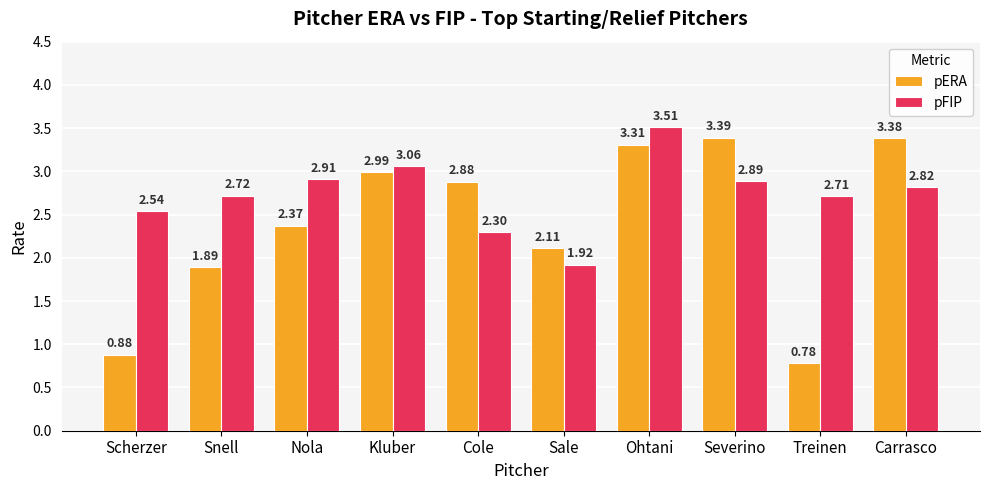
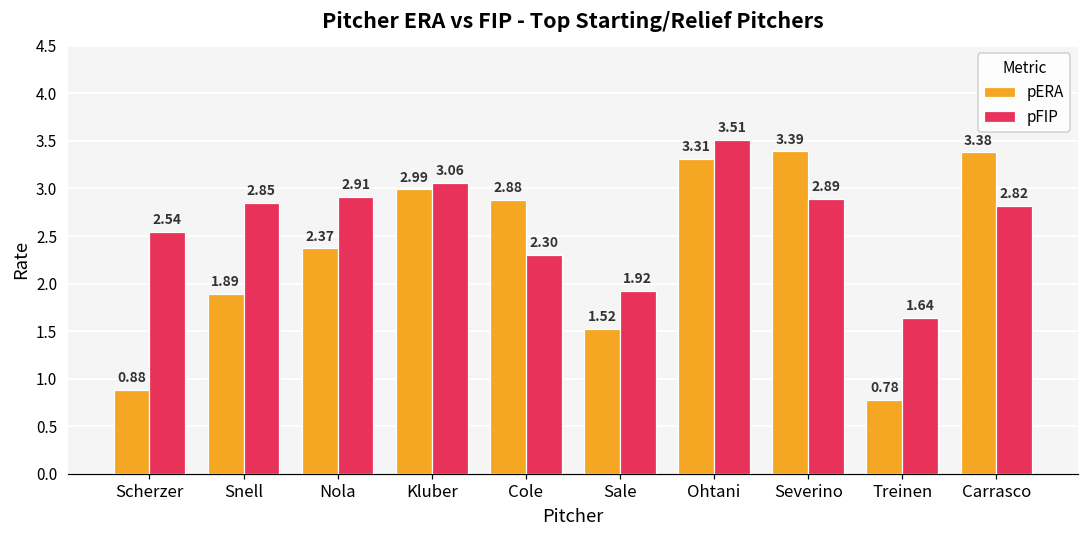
  {
    "pERA": {
      "Scherzer": 0.88,
      "Snell": 1.89,
      "Nola": 2.37,
      "Kluber": 2.99,
      "Cole": 2.88,
-     "Sale": 2.11,
+     "Sale": 1.52,
      "Ohtani": 3.31,
      "Severino": 3.39,
      "Treinen": 0.78,
      "Carrasco": 3.38
    },
    "pFIP": {
      "Scherzer": 2.54,
-     "Snell": 2.72,
+     "Snell": 2.85,
      "Nola": 2.91,
      "Kluber": 3.06,
      "Cole": 2.30,
      "Sale": 1.92,
      "Ohtani": 3.51,
      "Severino": 2.89,
-     "Treinen": 2.71,
+     "Treinen": 1.64,
      "Carrasco": 2.82
    }
  }
